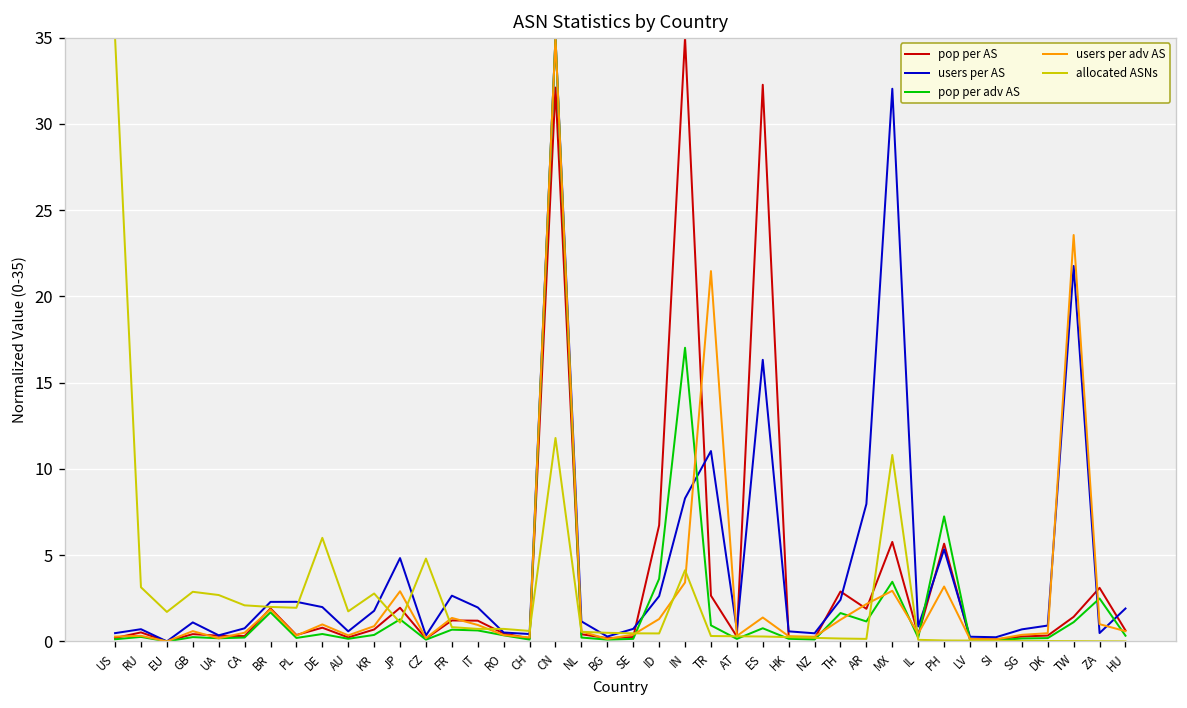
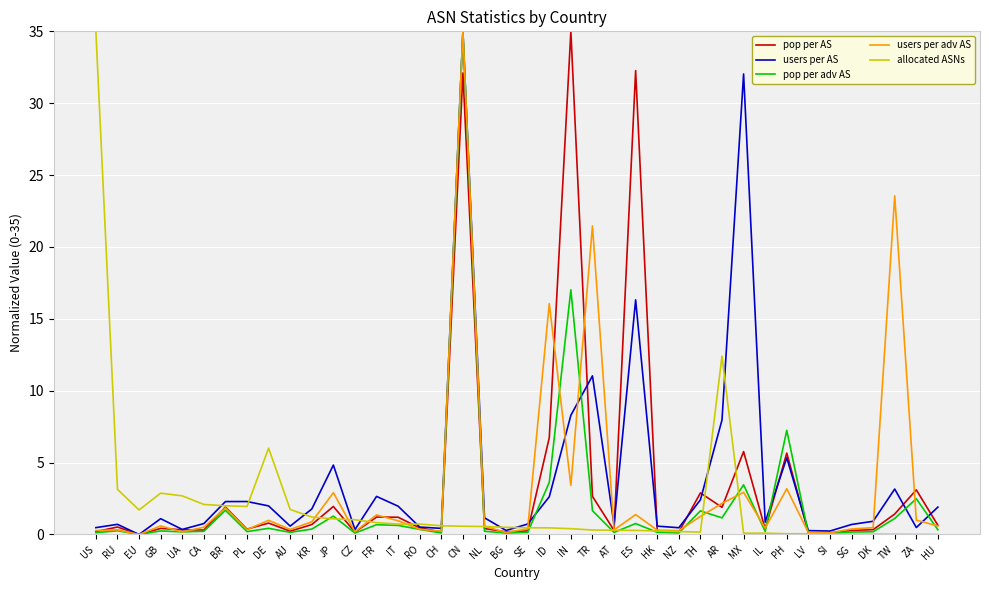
  {
    "pop per AS": {
      "RU": 0.5,
      "DE": 0.8,
      "KR": 0.7,
      "JP": 1.9,
      "IT": 1.2,
      "CN": 32.1,
      "ID": 6.7,
      "IN": 35.0,
      "TR": 2.7,
      "ES": 32.3,
      "TH": 2.9,
      "AR": 1.9,
      "MX": 5.8,
      "PH": 5.7,
      "TW": 1.4,
      "ZA": 3.1
    },
    "users per AS": {
      "US": 0.5,
      "RU": 0.7,
      "GB": 1.1,
      "CA": 0.8,
      "BR": 2.3,
      "PL": 2.3,
      "DE": 2.0,
      "AU": 0.6,
      "KR": 1.8,
      "JP": 4.8,
      "FR": 2.6,
      "IT": 2.0,
      "CH": 0.4,
      "NL": 1.2,
      "SE": 0.7,
      "ID": 2.6,
      "IN": 8.3,
      "TR": 11.0,
      "AT": 0.7,
      "ES": 16.3,
      "HK": 0.6,
      "NZ": 0.5,
      "TH": 2.4,
      "AR": 8.0,
      "MX": 32.0,
      "IL": 0.9,
      "PH": 5.3,
      "SG": 0.7,
      "DK": 0.9,
-     "TW": 21.8,
+     "TW": 3.2,
      "ZA": 0.5,
      "HU": 1.9
    },
    "pop per adv AS": {
      "DE": 0.4,
      "KR": 0.4,
      "JP": 1.3,
      "NL": 0.2,
      "ID": 3.6,
      "IN": 17.0,
-     "TR": 0.9,
+     "TR": 1.7,
      "ES": 0.8,
      "TH": 1.6,
      "AR": 1.2,
      "MX": 3.5,
      "PH": 7.2,
      "TW": 1.1,
      "ZA": 2.5,
      "HU": 0.3
    },
    "users per adv AS": {
      "CA": 0.5,
      "DE": 1.0,
      "KR": 0.9,
      "JP": 2.9,
      "IT": 1.0,
-     "ID": 1.3,
+     "ID": 16.1,
      "IN": 3.4,
      "TR": 21.5,
      "ES": 1.4,
      "TH": 1.3,
      "AR": 2.2,
      "MX": 2.9,
      "PH": 3.2,
      "TW": 23.6,
      "ZA": 1.0
    },
    "allocated ASNs": {
      "US": 35.0,
      "RU": 3.1,
      "EU": 1.7,
      "GB": 2.9,
      "UA": 2.7,
      "CA": 2.1,
      "PL": 1.9,
      "DE": 6.0,
      "AU": 1.7,
-     "KR": 2.8,
+     "KR": 1.2,
      "JP": 1.1,
-     "CZ": 4.8,
+     "CZ": 1.0,
      "RO": 0.7,
      "CH": 0.6,
-     "CN": 11.8,
+     "CN": 0.6,
      "BG": 0.5,
      "ID": 0.5,
-     "IN": 4.1,
+     "IN": 0.4,
      "TR": 0.3,
      "ES": 0.3,
      "TH": 0.2,
-     "AR": 0.1,
-     "MX": 10.8,
+     "AR": 12.4,
+     "MX": 0.1,
      "PH": 0.1,
      "TW": 0.0,
      "ZA": 0.0,
      "HU": 0.0
    }
  }
